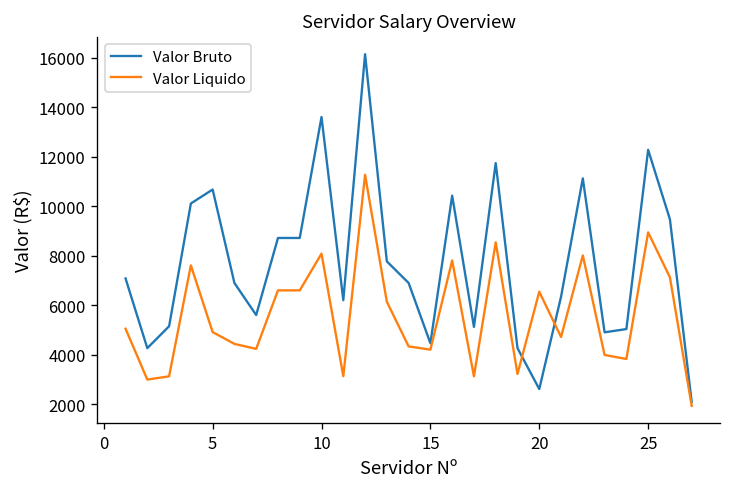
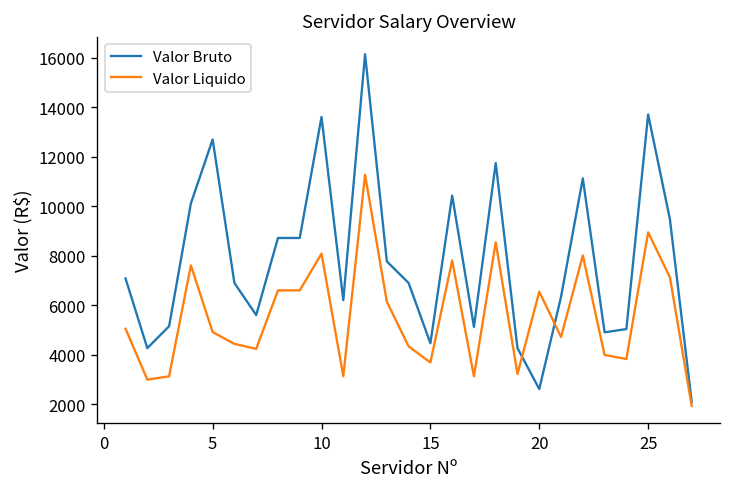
  {
    "Valor Bruto": {
-     "5": 10700,
+     "5": 12700,
      "10": 13600,
      "15": 4500,
      "20": 2600,
-     "25": 12300
+     "25": 13700
    },
    "Valor Liquido": {
      "5": 4900,
      "10": 8100,
-     "15": 4200,
+     "15": 3700,
      "20": 6500,
      "25": 8900
    }
  }
